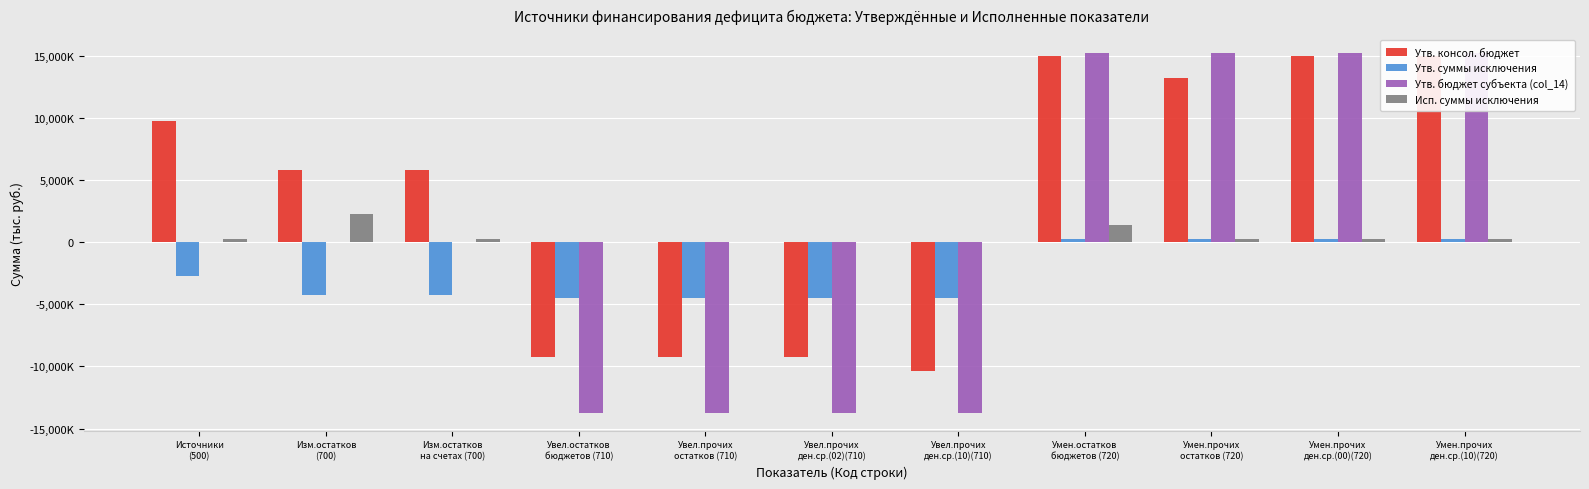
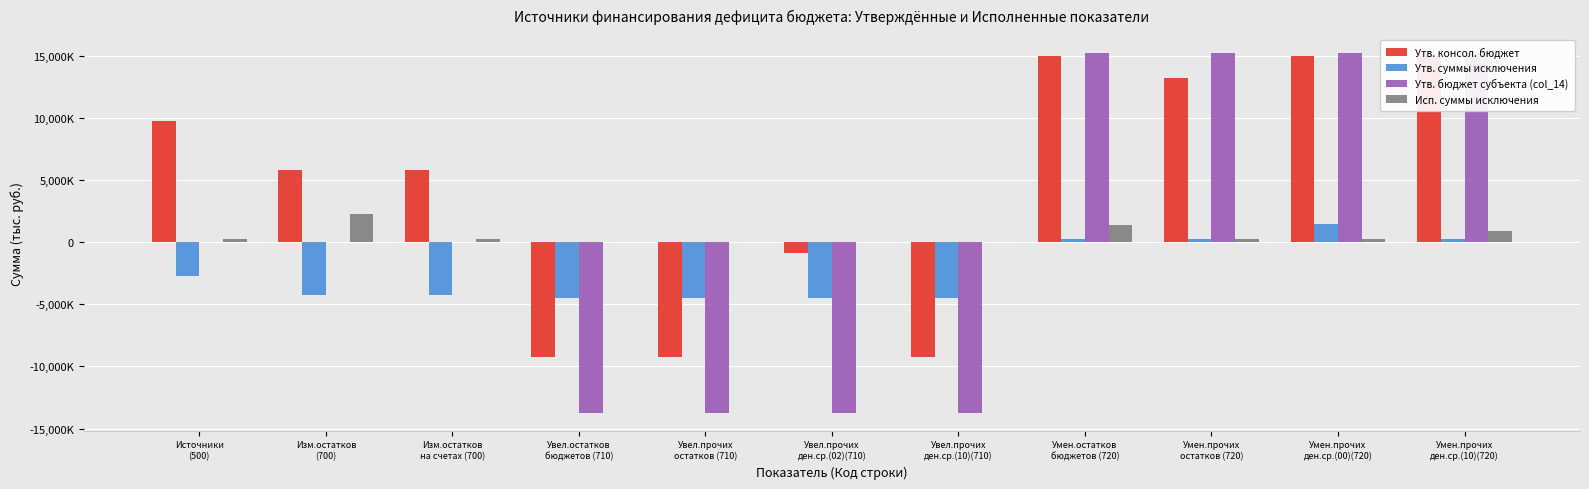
  {
    "Утв. консол. бюджет": {
      "Источники (500)": "9,800,000",
      "Изм.остатков (700)": "5,800,000",
      "Изм.остатков на счетах (700)": "5,800,000",
      "Увел.остатков бюджетов (710)": "-9,200,000",
      "Увел.прочих остатков (710)": "-9,200,000",
-     "Увел.прочих ден.ср.(02)(710)": "-9,200,000",
-     "Увел.прочих ден.ср.(10)(710)": "-10,300,000",
+     "Увел.прочих ден.ср.(02)(710)": "-800,000",
+     "Увел.прочих ден.ср.(10)(710)": "-9,200,000",
      "Умен.остатков бюджетов (720)": "15,000,000",
      "Умен.прочих остатков (720)": "13,200,000",
      "Умен.прочих ден.ср.(00)(720)": "15,000,000"
    },
    "Утв. суммы исключения": {
      "Источники (500)": "-2,700,000",
      "Изм.остатков (700)": "-4,300,000",
      "Изм.остатков на счетах (700)": "-4,300,000",
      "Увел.остатков бюджетов (710)": "-4,500,000",
      "Увел.прочих остатков (710)": "-4,500,000",
      "Увел.прочих ден.ср.(02)(710)": "-4,500,000",
      "Увел.прочих ден.ср.(10)(710)": "-4,500,000",
      "Умен.остатков бюджетов (720)": "200,000",
      "Умен.прочих остатков (720)": "200,000",
-     "Умен.прочих ден.ср.(00)(720)": "200,000",
+     "Умен.прочих ден.ср.(00)(720)": "1,500,000",
      "Умен.прочих ден.ср.(10)(720)": "200,000"
    },
    "Утв. бюджет субъекта (col_14)": {
      "Источники (500)": "0",
      "Изм.остатков (700)": "0",
      "Изм.остатков на счетах (700)": "0",
      "Увел.остатков бюджетов (710)": "-13,700,000",
      "Увел.прочих остатков (710)": "-13,700,000",
      "Увел.прочих ден.ср.(02)(710)": "-13,700,000",
      "Увел.прочих ден.ср.(10)(710)": "-13,700,000",
      "Умен.остатков бюджетов (720)": "15,300,000",
      "Умен.прочих остатков (720)": "15,300,000",
      "Умен.прочих ден.ср.(00)(720)": "15,300,000"
    },
    "Исп. суммы исключения": {
      "Источники (500)": "200,000",
      "Изм.остатков (700)": "2,300,000",
      "Изм.остатков на счетах (700)": "200,000",
      "Увел.остатков бюджетов (710)": "0",
      "Увел.прочих остатков (710)": "0",
      "Увел.прочих ден.ср.(02)(710)": "0",
      "Увел.прочих ден.ср.(10)(710)": "0",
      "Умен.остатков бюджетов (720)": "1,400,000",
      "Умен.прочих остатков (720)": "200,000",
      "Умен.прочих ден.ср.(00)(720)": "200,000",
-     "Умен.прочих ден.ср.(10)(720)": "200,000"
+     "Умен.прочих ден.ср.(10)(720)": "900,000"
    }
  }
